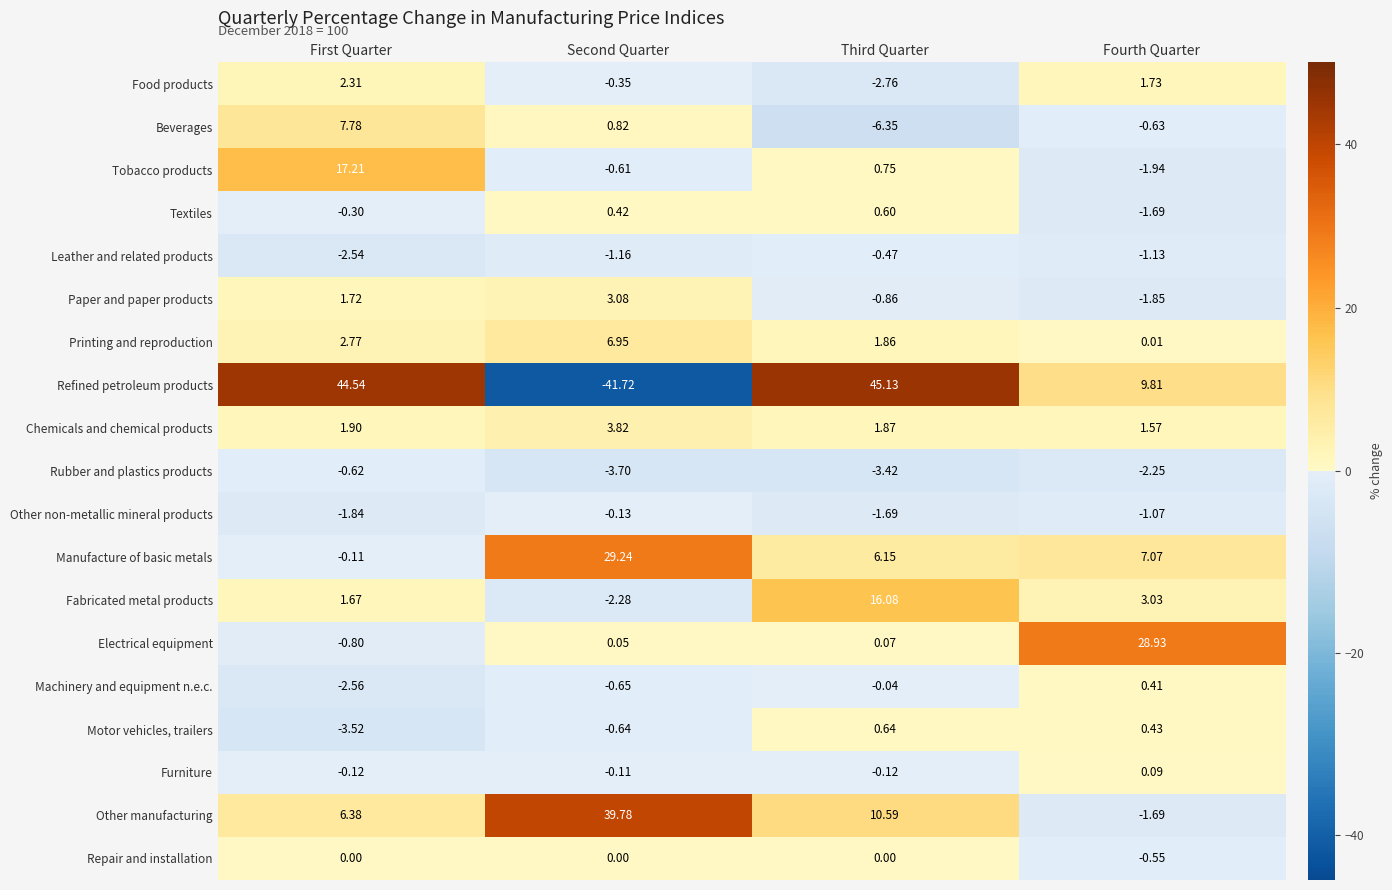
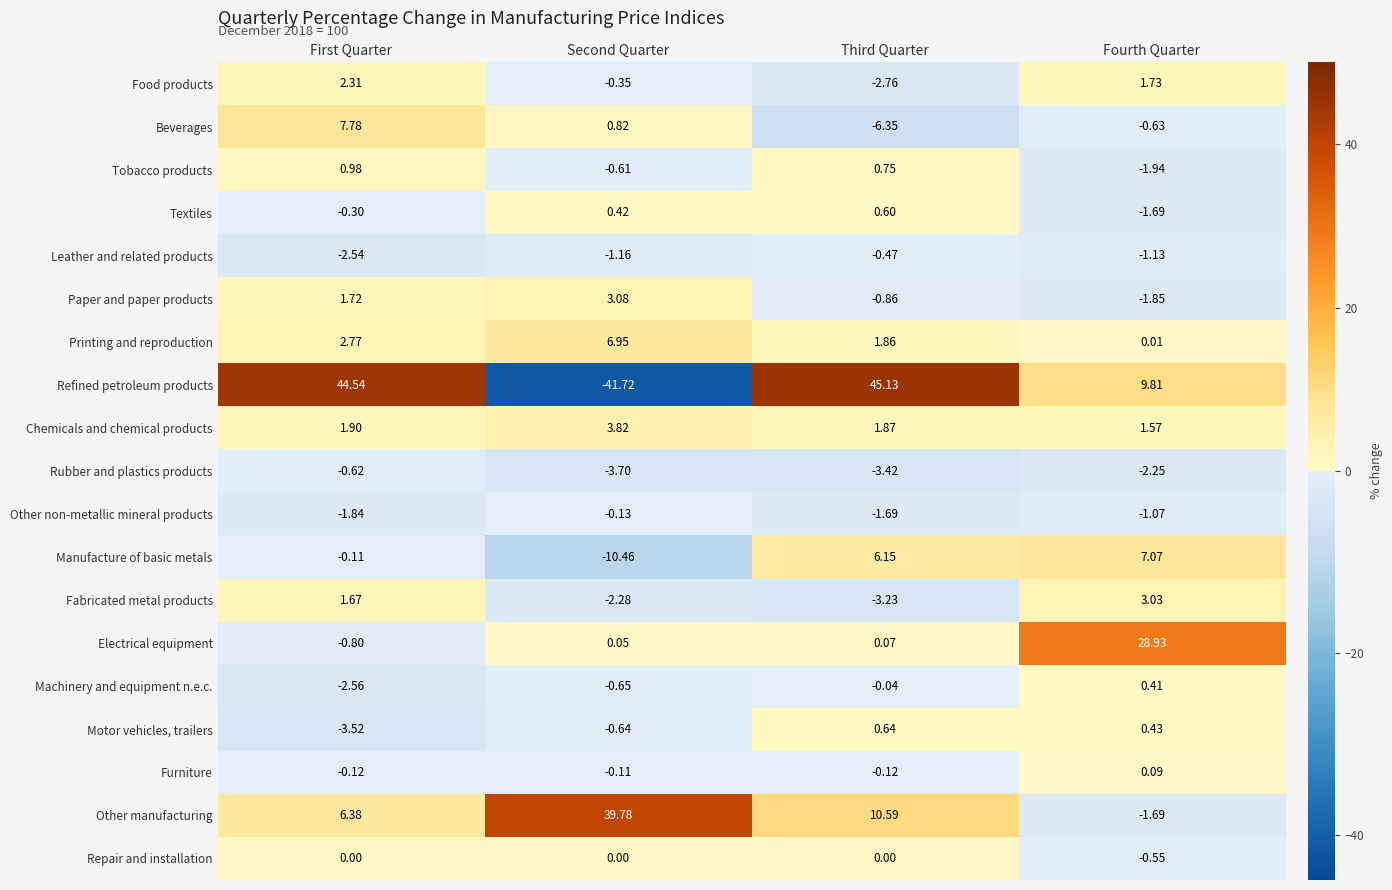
  {
    "Food products": {
      "First Quarter": 2.31,
      "Second Quarter": -0.35,
      "Third Quarter": -2.76,
      "Fourth Quarter": 1.73
    },
    "Beverages": {
      "First Quarter": 7.78,
      "Second Quarter": 0.82,
      "Third Quarter": -6.35,
      "Fourth Quarter": -0.63
    },
    "Tobacco products": {
-     "First Quarter": 17.21,
+     "First Quarter": 0.98,
      "Second Quarter": -0.61,
      "Third Quarter": 0.75,
      "Fourth Quarter": -1.94
    },
    "Textiles": {
      "First Quarter": -0.30,
      "Second Quarter": 0.42,
      "Third Quarter": 0.60,
      "Fourth Quarter": -1.69
    },
    "Leather and related products": {
      "First Quarter": -2.54,
      "Second Quarter": -1.16,
      "Third Quarter": -0.47,
      "Fourth Quarter": -1.13
    },
    "Paper and paper products": {
      "First Quarter": 1.72,
      "Second Quarter": 3.08,
      "Third Quarter": -0.86,
      "Fourth Quarter": -1.85
    },
    "Printing and reproduction": {
      "First Quarter": 2.77,
      "Second Quarter": 6.95,
      "Third Quarter": 1.86,
      "Fourth Quarter": 0.01
    },
    "Refined petroleum products": {
      "First Quarter": 44.54,
      "Second Quarter": -41.72,
      "Third Quarter": 45.13,
      "Fourth Quarter": 9.81
    },
    "Chemicals and chemical products": {
      "First Quarter": 1.90,
      "Second Quarter": 3.82,
      "Third Quarter": 1.87,
      "Fourth Quarter": 1.57
    },
    "Rubber and plastics products": {
      "First Quarter": -0.62,
      "Second Quarter": -3.70,
      "Third Quarter": -3.42,
      "Fourth Quarter": -2.25
    },
    "Other non-metallic mineral products": {
      "First Quarter": -1.84,
      "Second Quarter": -0.13,
      "Third Quarter": -1.69,
      "Fourth Quarter": -1.07
    },
    "Manufacture of basic metals": {
      "First Quarter": -0.11,
-     "Second Quarter": 29.24,
+     "Second Quarter": -10.46,
      "Third Quarter": 6.15,
      "Fourth Quarter": 7.07
    },
    "Fabricated metal products": {
      "First Quarter": 1.67,
      "Second Quarter": -2.28,
-     "Third Quarter": 16.08,
+     "Third Quarter": -3.23,
      "Fourth Quarter": 3.03
    },
    "Electrical equipment": {
      "First Quarter": -0.80,
      "Second Quarter": 0.05,
      "Third Quarter": 0.07,
      "Fourth Quarter": 28.93
    },
    "Machinery and equipment n.e.c.": {
      "First Quarter": -2.56,
      "Second Quarter": -0.65,
      "Third Quarter": -0.04,
      "Fourth Quarter": 0.41
    },
    "Motor vehicles, trailers": {
      "First Quarter": -3.52,
      "Second Quarter": -0.64,
      "Third Quarter": 0.64,
      "Fourth Quarter": 0.43
    },
    "Furniture": {
      "First Quarter": -0.12,
      "Second Quarter": -0.11,
      "Third Quarter": -0.12,
      "Fourth Quarter": 0.09
    },
    "Other manufacturing": {
      "First Quarter": 6.38,
      "Second Quarter": 39.78,
      "Third Quarter": 10.59,
      "Fourth Quarter": -1.69
    },
    "Repair and installation": {
      "First Quarter": 0.00,
      "Second Quarter": 0.00,
      "Third Quarter": 0.00,
      "Fourth Quarter": -0.55
    }
  }
